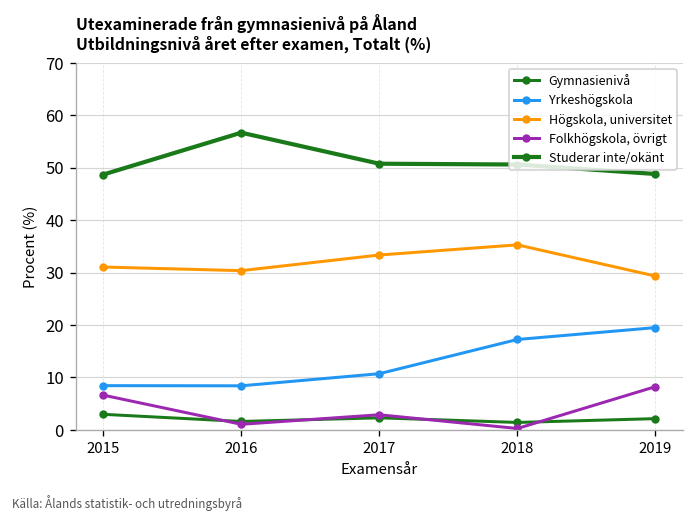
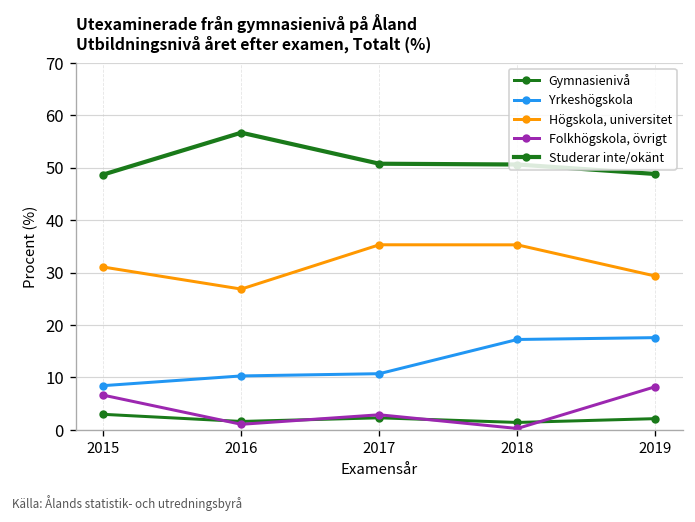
  {
    "Yrkeshögskola": {
      "2015": 8,
-     "2016": 8,
+     "2016": 10,
      "2017": 11,
      "2018": 17,
-     "2019": 20
+     "2019": 18
    },
    "Högskola, universitet": {
      "2015": 31,
-     "2016": 30,
-     "2017": 33,
+     "2016": 27,
+     "2017": 35,
      "2018": 35,
      "2019": 29
    },
    "Folkhögskola, övrigt": {
      "2015": 7,
      "2017": 3,
      "2018": 0,
      "2019": 8
    }
  }
